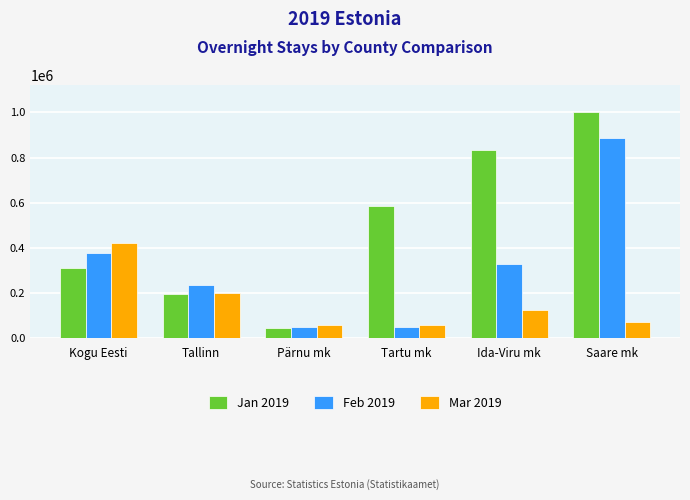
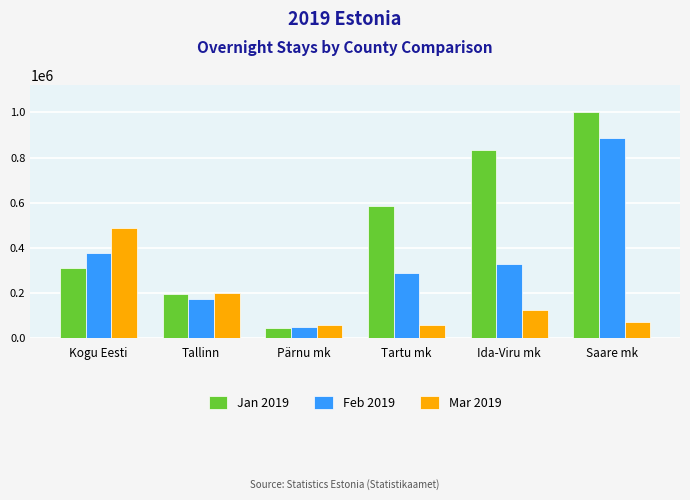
  {
    "Jan 2019": {
      "Kogu Eesti": 310000,
      "Tallinn": 200000,
      "Pärnu mk": 50000,
      "Tartu mk": 590000,
      "Ida-Viru mk": 830000,
      "Saare mk": 1000000
    },
    "Feb 2019": {
      "Kogu Eesti": 380000,
-     "Tallinn": 230000,
+     "Tallinn": 180000,
      "Pärnu mk": 50000,
-     "Tartu mk": 50000,
+     "Tartu mk": 290000,
      "Ida-Viru mk": 330000,
      "Saare mk": 890000
    },
    "Mar 2019": {
-     "Kogu Eesti": 420000,
+     "Kogu Eesti": 490000,
      "Tallinn": 200000,
      "Pärnu mk": 60000,
      "Tartu mk": 60000,
      "Ida-Viru mk": 130000,
      "Saare mk": 70000
    }
  }
